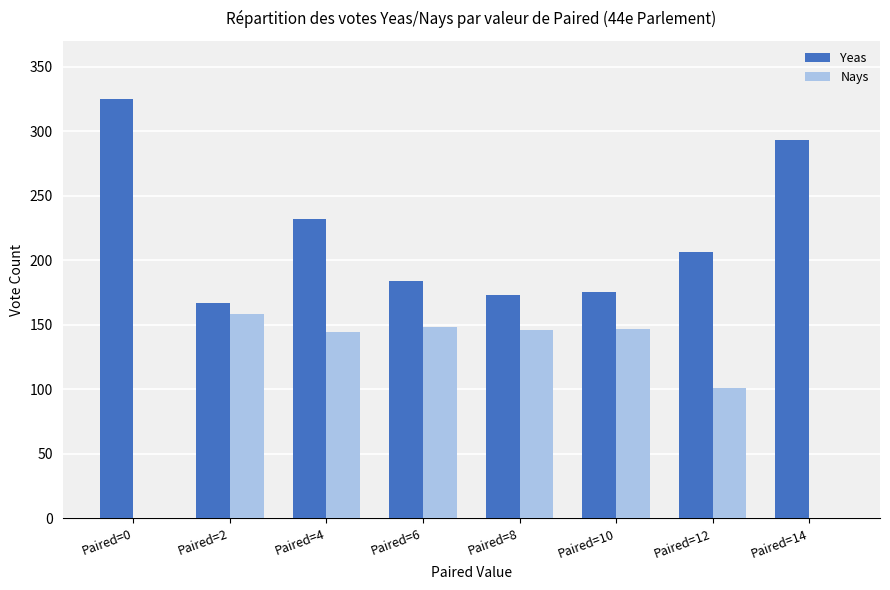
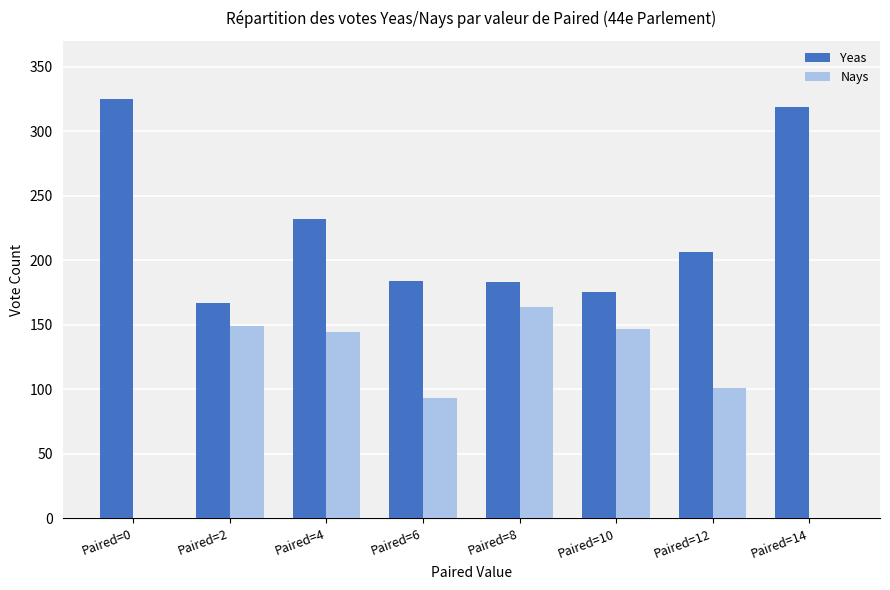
  {
    "Yeas": {
      "Paired=0": 325,
      "Paired=2": 167,
      "Paired=4": 232,
      "Paired=6": 184,
-     "Paired=8": 173,
+     "Paired=8": 183,
      "Paired=10": 175,
      "Paired=12": 206,
-     "Paired=14": 293
+     "Paired=14": 319
    },
    "Nays": {
      "Paired=0": 0,
-     "Paired=2": 158,
+     "Paired=2": 149,
      "Paired=4": 144,
-     "Paired=6": 148,
-     "Paired=8": 146,
+     "Paired=6": 93,
+     "Paired=8": 164,
      "Paired=10": 147,
      "Paired=12": 101,
      "Paired=14": 0
    }
  }
